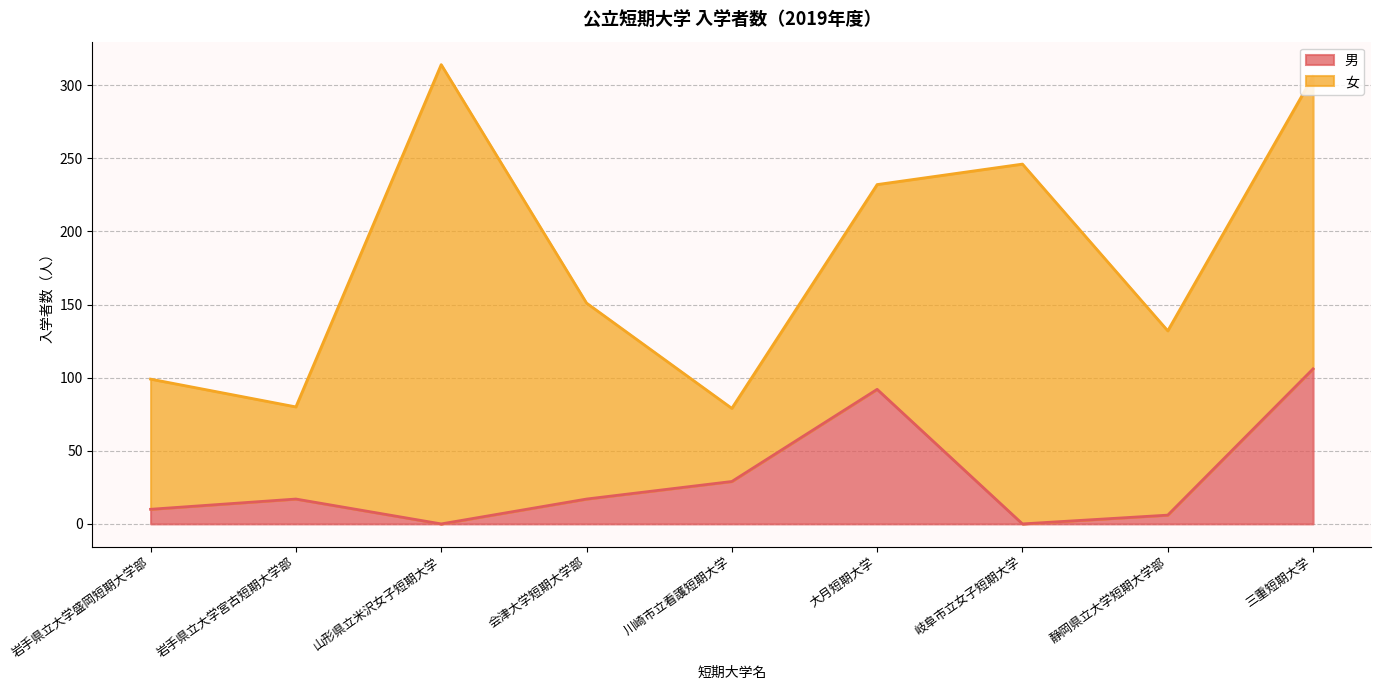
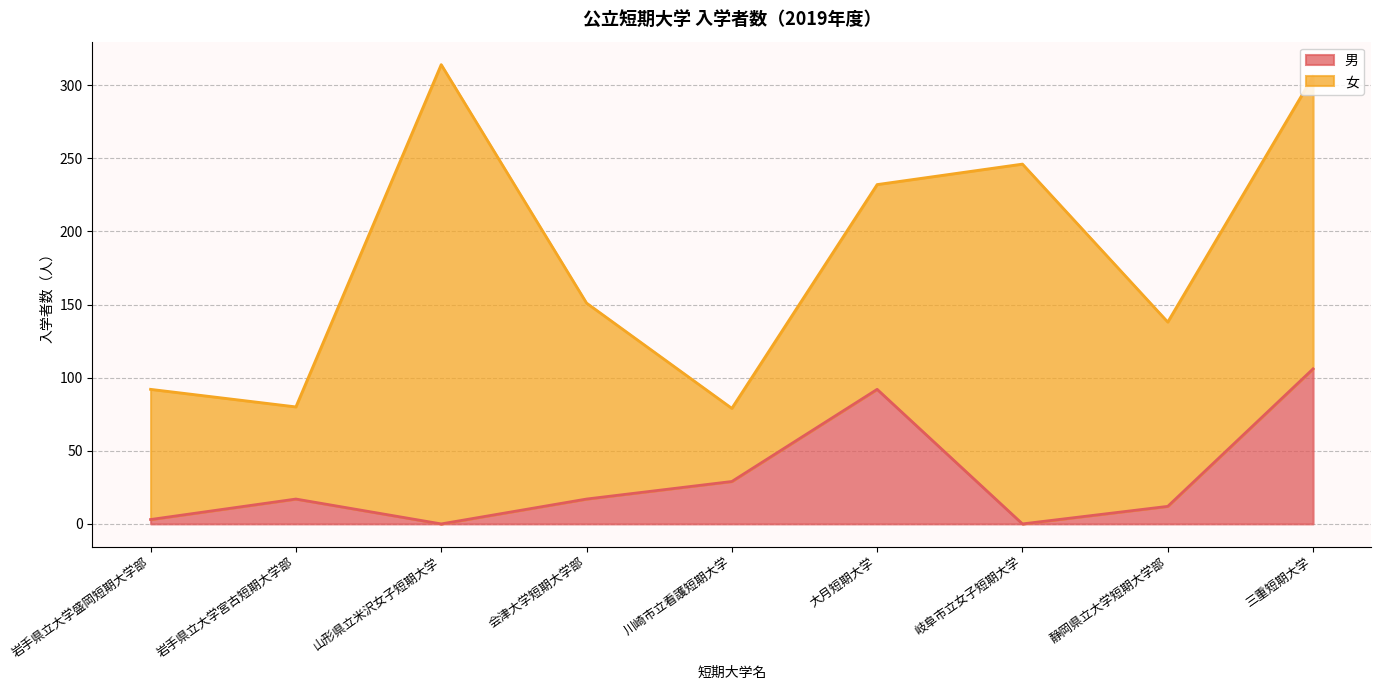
  {
    "男": {
-     "岩手県立大学盛岡短期大学部": 10,
+     "岩手県立大学盛岡短期大学部": 3,
      "岩手県立大学宮古短期大学部": 17,
      "山形県立米沢女子短期大学": 0,
      "会津大学短期大学部": 17,
      "川崎市立看護短期大学": 29,
      "大月短期大学": 92,
      "岐阜市立女子短期大学": 0,
-     "静岡県立大学短期大学部": 6,
+     "静岡県立大学短期大学部": 12,
      "三重短期大学": 106
    },
    "女": {
      "岩手県立大学盛岡短期大学部": 89,
      "岩手県立大学宮古短期大学部": 63,
      "山形県立米沢女子短期大学": 314,
      "会津大学短期大学部": 134,
      "川崎市立看護短期大学": 50,
      "大月短期大学": 140,
      "岐阜市立女子短期大学": 246,
      "静岡県立大学短期大学部": 126
    }
  }
